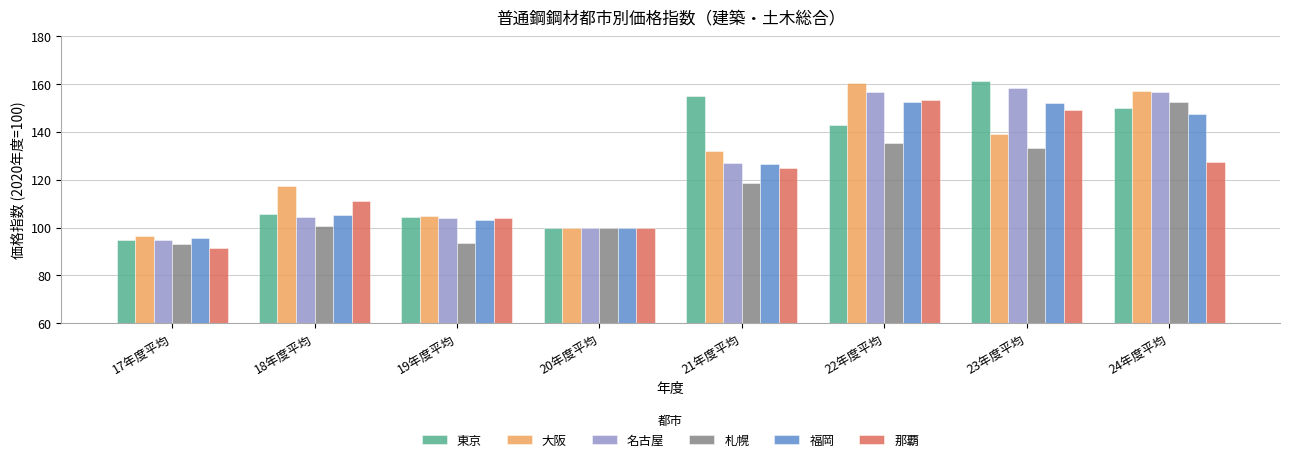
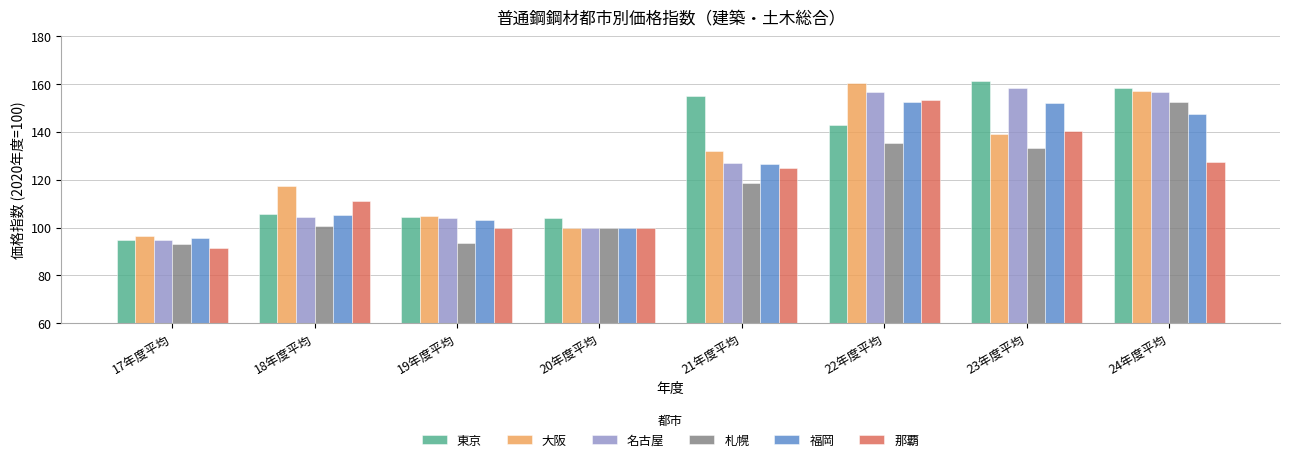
  {
    "東京": {
      "17年度平均": 95,
      "18年度平均": 106,
      "19年度平均": 104,
-     "20年度平均": 100,
+     "20年度平均": 104,
      "21年度平均": 155,
      "22年度平均": 143,
      "23年度平均": 161,
-     "24年度平均": 150
+     "24年度平均": 158
    },
    "大阪": {
      "17年度平均": 96,
      "18年度平均": 117,
      "19年度平均": 105,
      "20年度平均": 100,
      "21年度平均": 132,
      "22年度平均": 161,
      "23年度平均": 139,
      "24年度平均": 157
    },
    "札幌": {
      "17年度平均": 93,
      "18年度平均": 101,
      "19年度平均": 94,
      "20年度平均": 100,
      "21年度平均": 119,
      "22年度平均": 135,
      "23年度平均": 133,
      "24年度平均": 153
    },
    "那覇": {
      "17年度平均": 91,
      "18年度平均": 111,
-     "19年度平均": 104,
+     "19年度平均": 100,
      "20年度平均": 100,
      "21年度平均": 125,
      "22年度平均": 153,
-     "23年度平均": 149,
+     "23年度平均": 140,
      "24年度平均": 128
    }
  }
